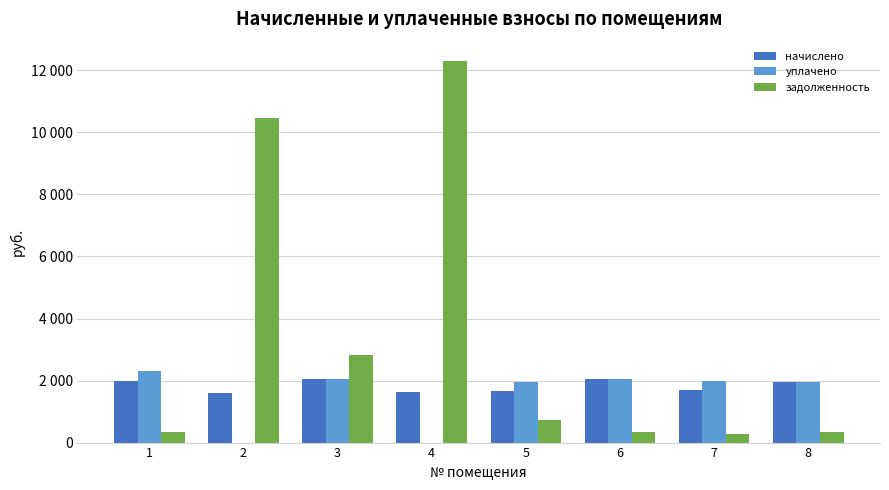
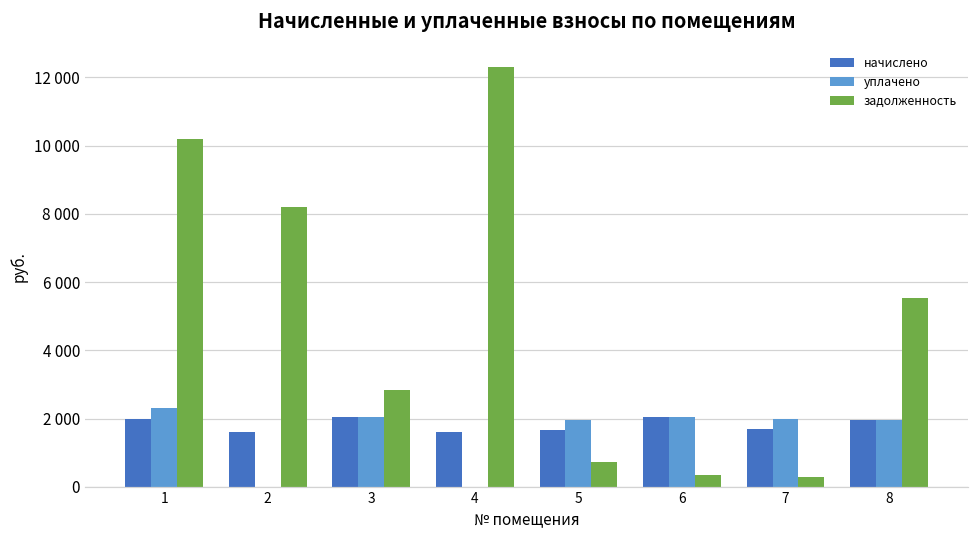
  {
    "задолженность": {
-     "1": 300,
-     "2": 10500,
+     "1": 10200,
+     "2": 8200,
      "3": 2800,
      "4": 12300,
      "5": 700,
      "6": 300,
      "7": 300,
-     "8": 300
+     "8": 5500
    }
  }
